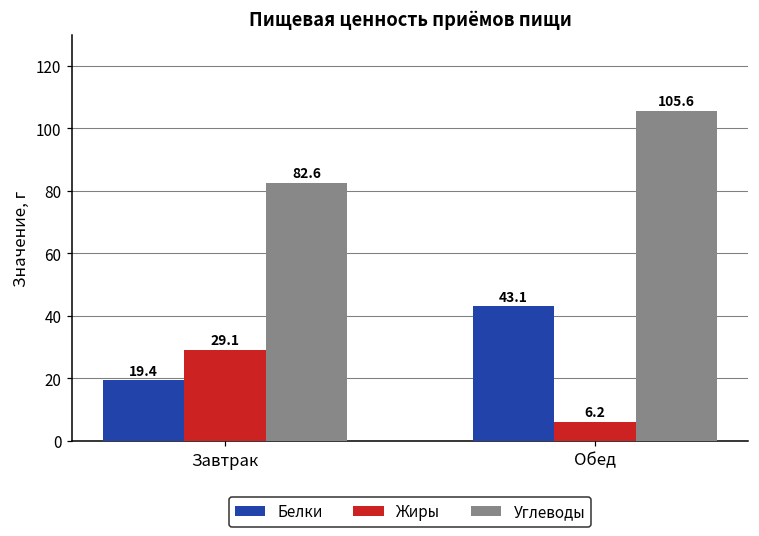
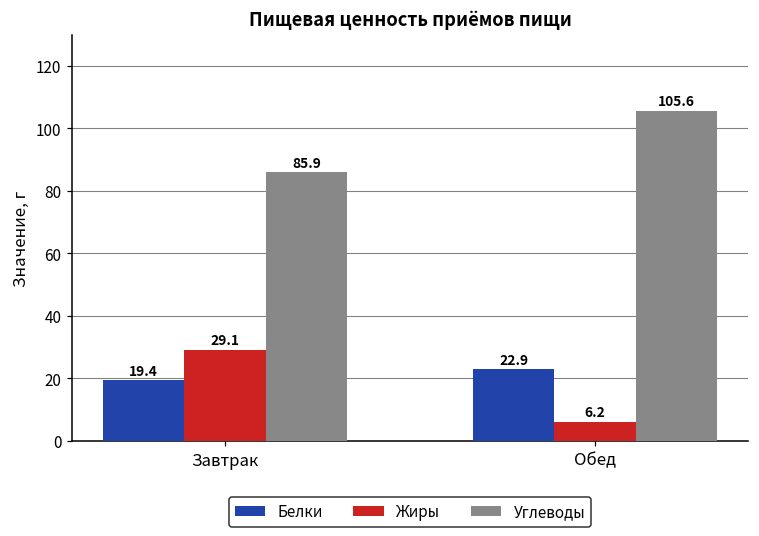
  {
    "Белки": {
      "Завтрак": 19.4,
-     "Обед": 43.1
+     "Обед": 22.9
    },
    "Жиры": {
      "Завтрак": 29.1,
      "Обед": 6.2
    },
    "Углеводы": {
-     "Завтрак": 82.6,
+     "Завтрак": 85.9,
      "Обед": 105.6
    }
  }
